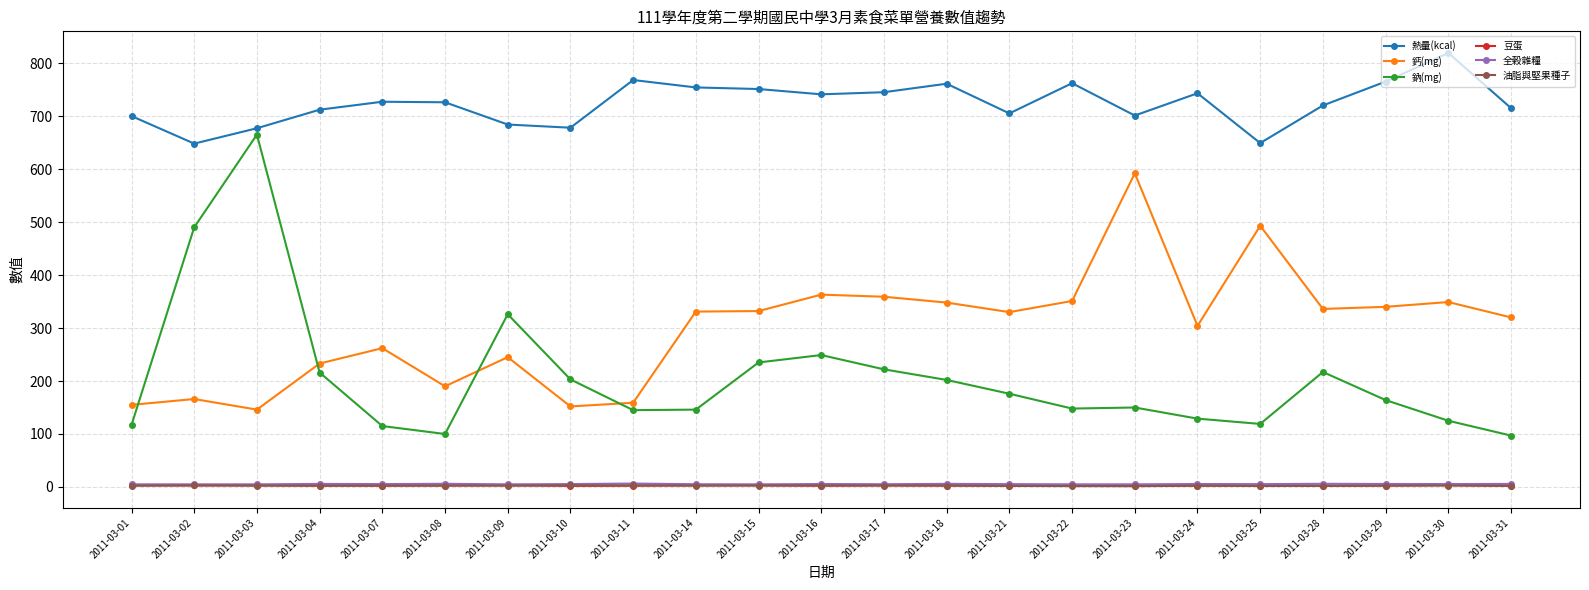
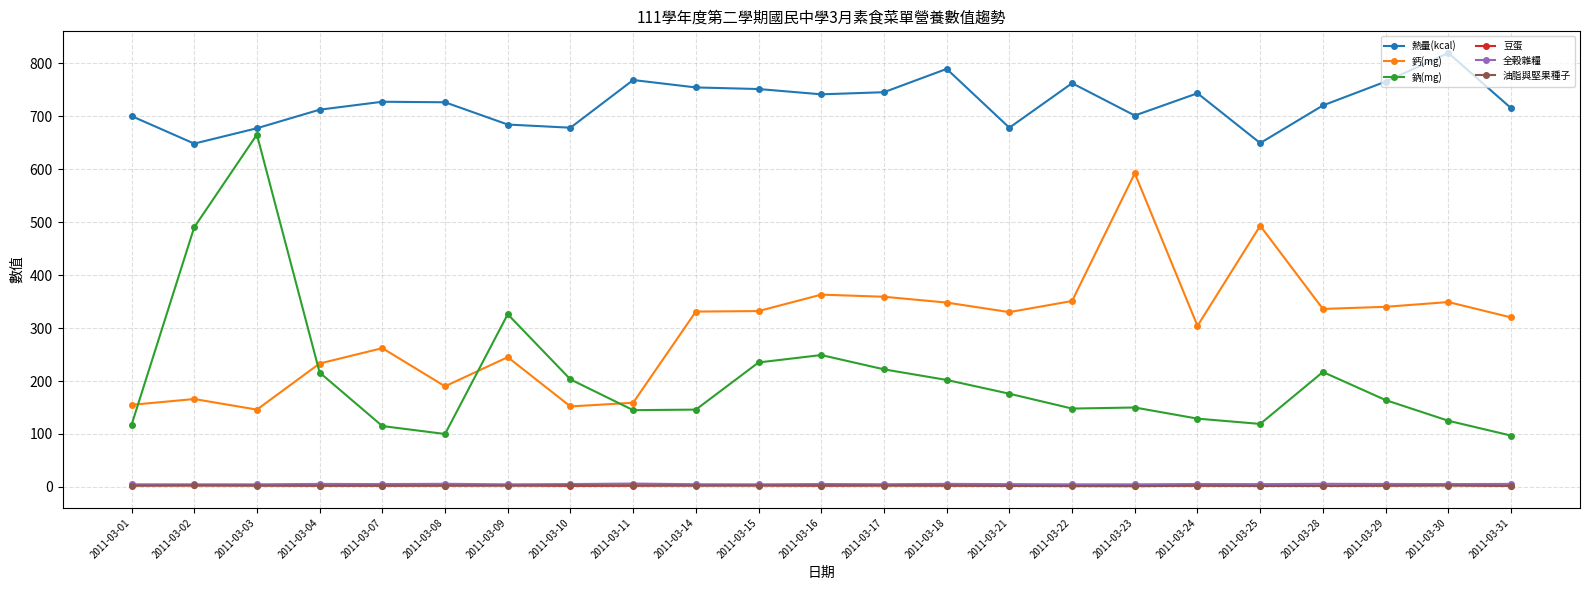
  {
    "熱量(kcal)": {
      "2011-03-01": 700,
      "2011-03-02": 650,
      "2011-03-03": 680,
      "2011-03-04": 710,
      "2011-03-07": 730,
      "2011-03-08": 730,
      "2011-03-09": 680,
      "2011-03-10": 680,
      "2011-03-11": 770,
      "2011-03-14": 750,
      "2011-03-15": 750,
      "2011-03-16": 740,
      "2011-03-17": 750,
-     "2011-03-18": 760,
-     "2011-03-21": 710,
+     "2011-03-18": 790,
+     "2011-03-21": 680,
      "2011-03-22": 760,
      "2011-03-23": 700,
      "2011-03-24": 740,
      "2011-03-25": 650,
      "2011-03-28": 720,
      "2011-03-31": 720
    },
    "鈣(mg)": {
      "2011-03-01": 160,
      "2011-03-02": 170,
      "2011-03-03": 150,
      "2011-03-04": 230,
      "2011-03-07": 260,
      "2011-03-08": 190,
      "2011-03-09": 250,
      "2011-03-10": 150,
      "2011-03-11": 160,
      "2011-03-14": 330,
      "2011-03-15": 330,
      "2011-03-16": 360,
      "2011-03-17": 360,
      "2011-03-18": 350,
      "2011-03-21": 330,
      "2011-03-22": 350,
      "2011-03-23": 590,
      "2011-03-24": 300,
      "2011-03-25": 490,
      "2011-03-28": 340,
      "2011-03-29": 340,
      "2011-03-30": 350,
      "2011-03-31": 320
    },
    "鈉(mg)": {
      "2011-03-01": 120,
      "2011-03-02": 490,
      "2011-03-03": 670,
      "2011-03-04": 220,
      "2011-03-07": 120,
      "2011-03-08": 100,
      "2011-03-09": 330,
      "2011-03-10": 200,
      "2011-03-11": 150,
      "2011-03-14": 150,
      "2011-03-15": 240,
      "2011-03-16": 250,
      "2011-03-17": 220,
      "2011-03-18": 200,
      "2011-03-21": 180,
      "2011-03-22": 150,
      "2011-03-23": 150,
      "2011-03-24": 130,
      "2011-03-25": 120,
      "2011-03-28": 220,
      "2011-03-29": 160,
      "2011-03-30": 130,
      "2011-03-31": 100
    }
  }
